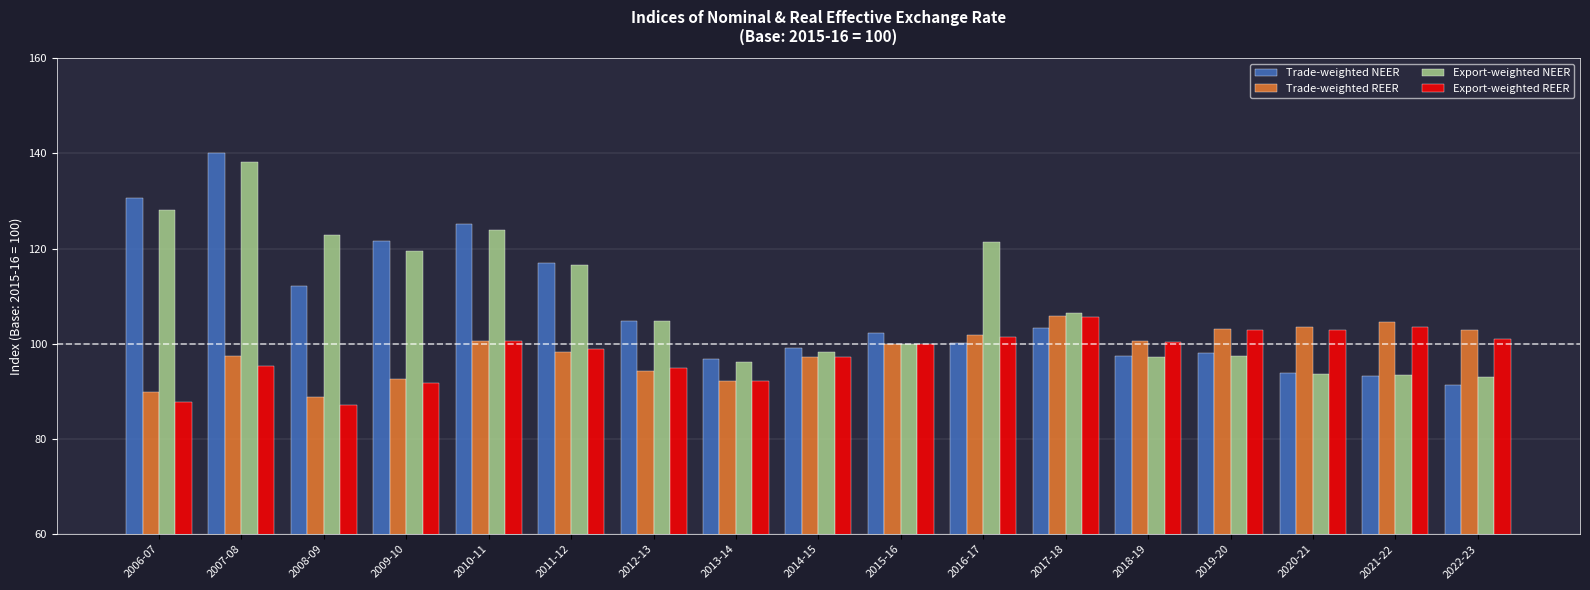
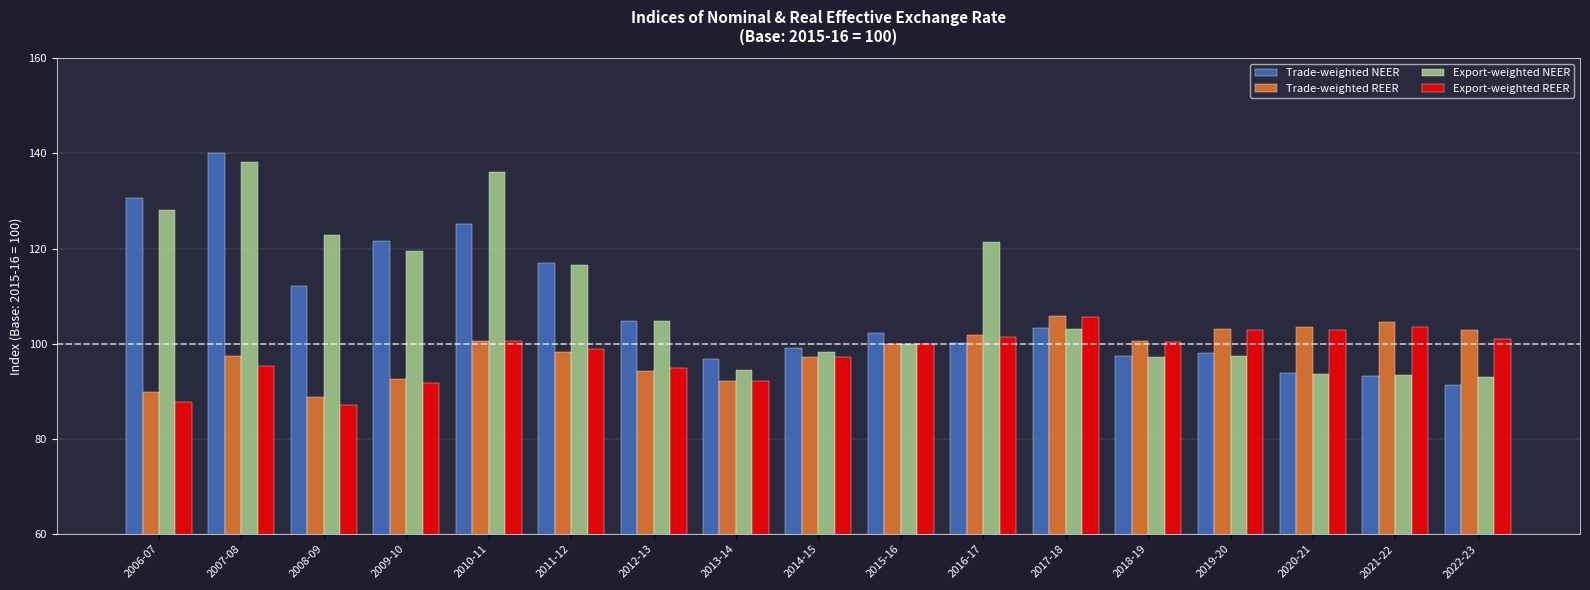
  {
    "Trade-weighted NEER": {
      "2006-07": 131,
      "2007-08": 140,
      "2008-09": 112,
      "2009-10": 122,
      "2010-11": 125,
      "2011-12": 117,
      "2012-13": 105,
      "2013-14": 97,
      "2014-15": 99,
      "2015-16": 102,
      "2016-17": 100,
      "2017-18": 103,
      "2018-19": 97,
      "2019-20": 98,
      "2020-21": 94,
      "2021-22": 93,
      "2022-23": 91
    },
    "Trade-weighted REER": {
      "2006-07": 90,
      "2007-08": 97,
      "2008-09": 89,
      "2009-10": 93,
      "2010-11": 101,
      "2011-12": 98,
      "2012-13": 94,
      "2013-14": 92,
      "2014-15": 97,
      "2015-16": 100,
      "2016-17": 102,
      "2017-18": 106,
      "2018-19": 101,
      "2019-20": 103,
      "2020-21": 103,
      "2021-22": 105,
      "2022-23": 103
    },
    "Export-weighted NEER": {
      "2006-07": 128,
      "2007-08": 138,
      "2008-09": 123,
      "2009-10": 120,
-     "2010-11": 124,
+     "2010-11": 136,
      "2011-12": 117,
      "2012-13": 105,
-     "2013-14": 96,
+     "2013-14": 95,
      "2014-15": 98,
      "2015-16": 100,
      "2016-17": 121,
-     "2017-18": 107,
+     "2017-18": 103,
      "2018-19": 97,
      "2019-20": 97,
      "2020-21": 94,
      "2021-22": 94,
      "2022-23": 93
    },
    "Export-weighted REER": {
      "2006-07": 88,
      "2007-08": 95,
      "2008-09": 87,
      "2009-10": 92,
      "2010-11": 101,
      "2011-12": 99,
      "2012-13": 95,
      "2013-14": 92,
      "2014-15": 97,
      "2015-16": 100,
      "2016-17": 101,
      "2017-18": 106,
      "2018-19": 100,
      "2019-20": 103,
      "2020-21": 103,
      "2021-22": 103,
      "2022-23": 101
    }
  }
